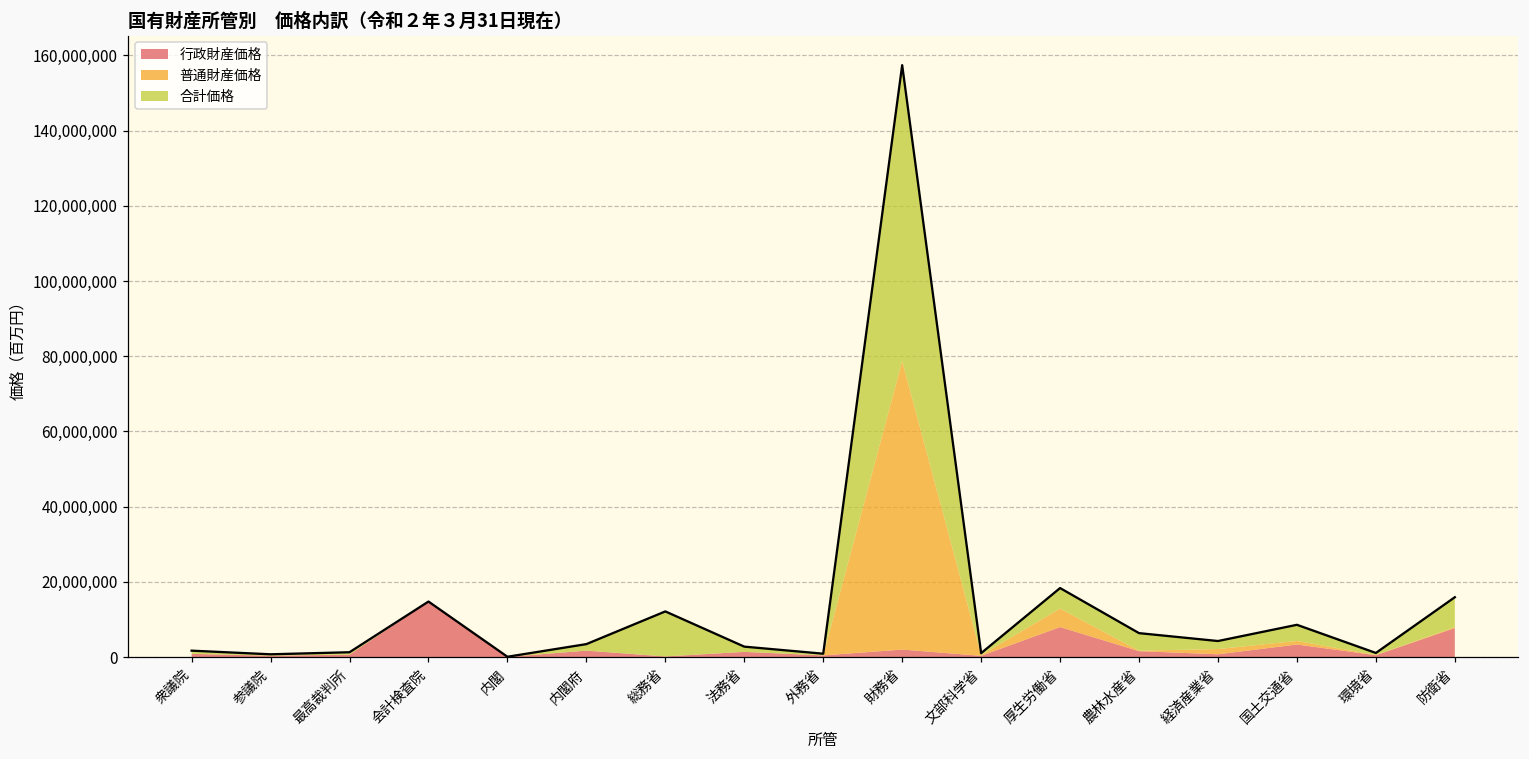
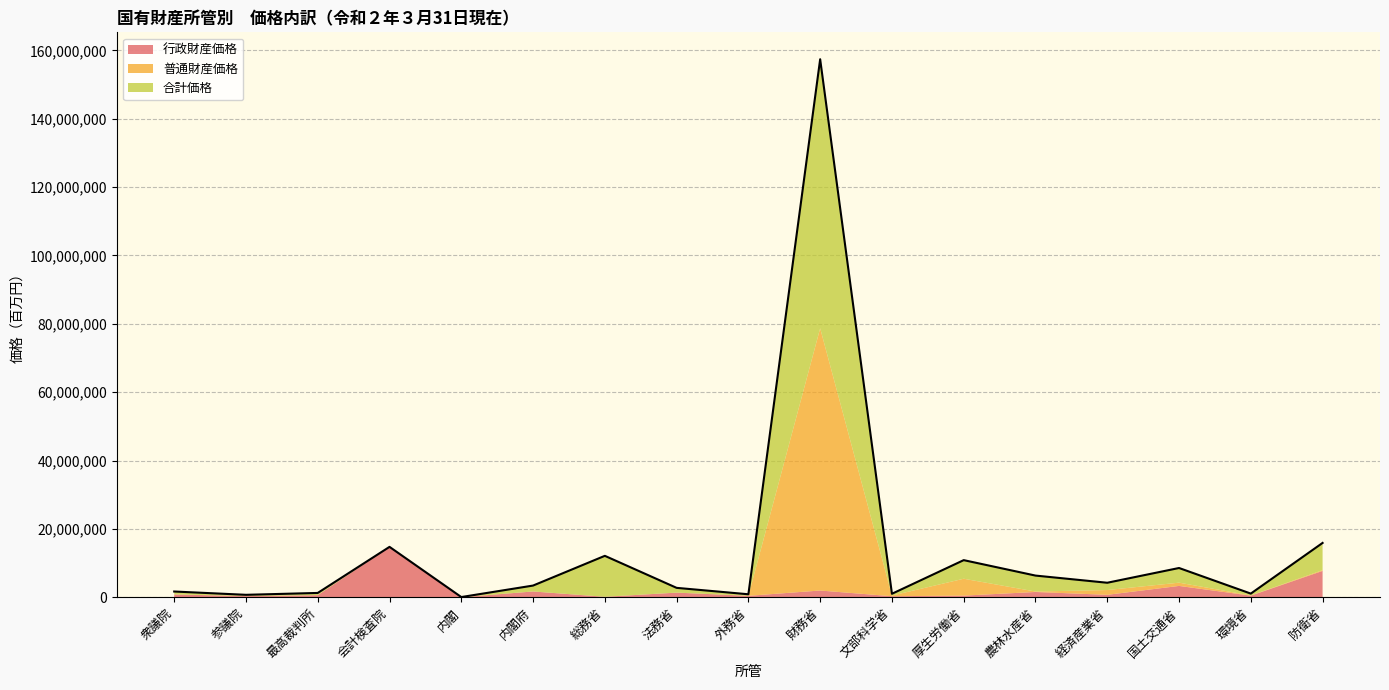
  {
    "行政財産価格": {
      "財務省": "2,000,000",
-     "厚生労働省": "8,000,000",
+     "厚生労働省": "1,000,000",
      "経済産業省": "1,000,000",
      "国土交通省": "3,000,000"
    },
    "普通財産価格": {
      "財務省": "77,000,000",
      "厚生労働省": "5,000,000",
      "経済産業省": "1,000,000",
      "国土交通省": "1,000,000"
    },
    "合計価格": {
      "衆議院": "1,000,000",
      "内閣府": "2,000,000",
      "総務省": "12,000,000",
      "法務省": "1,000,000",
      "財務省": "79,000,000",
      "厚生労働省": "5,000,000",
      "農林水産省": "5,000,000",
      "経済産業省": "2,000,000",
      "国土交通省": "4,000,000",
      "防衛省": "8,000,000"
    }
  }
